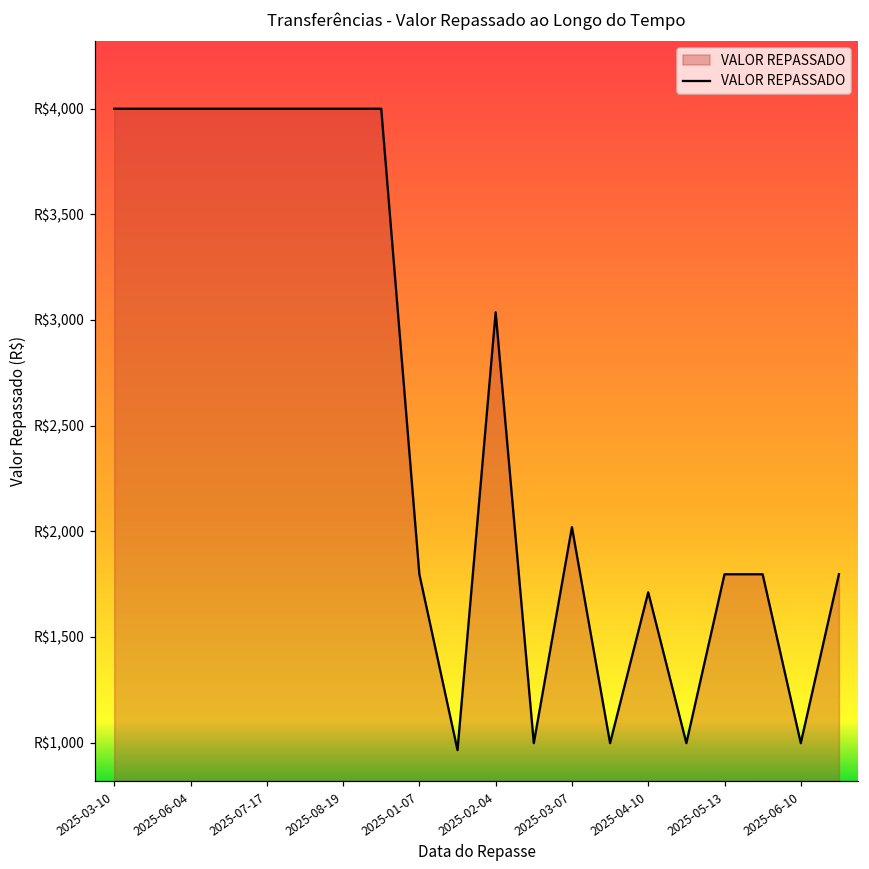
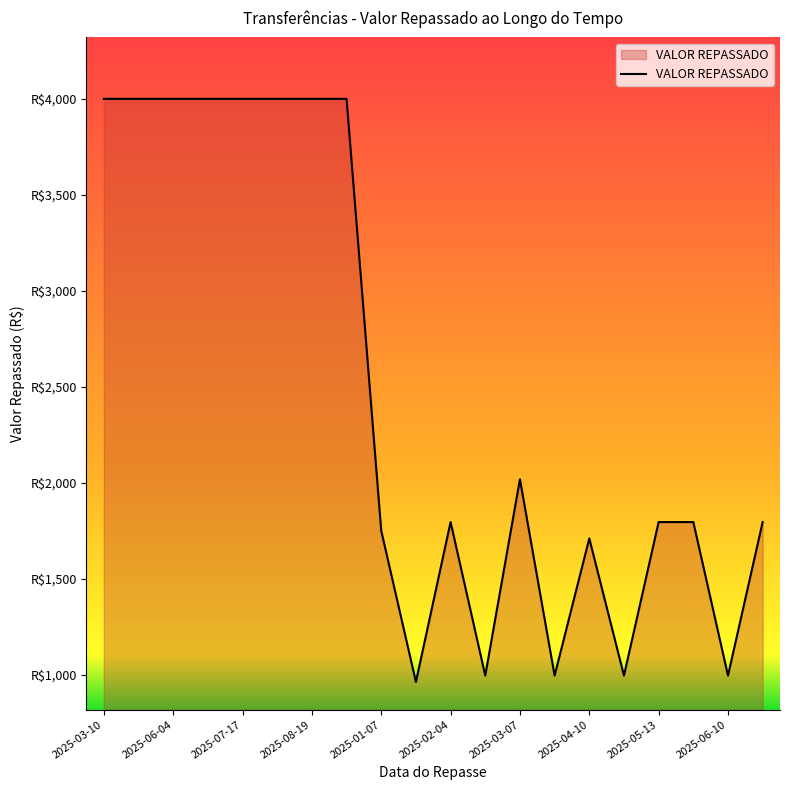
  {
    "2025-06-04": "R$4,000",
-   "2025-01-07": "R$1,800",
-   "2025-02-04": "R$3,040",
+   "2025-01-07": "R$1,750",
+   "2025-02-04": "R$1,800",
    "2025-03-07": "R$2,020",
    "2025-04-10": "R$1,710",
    "2025-05-13": "R$1,800",
    "2025-06-10": "R$1,000"
  }
